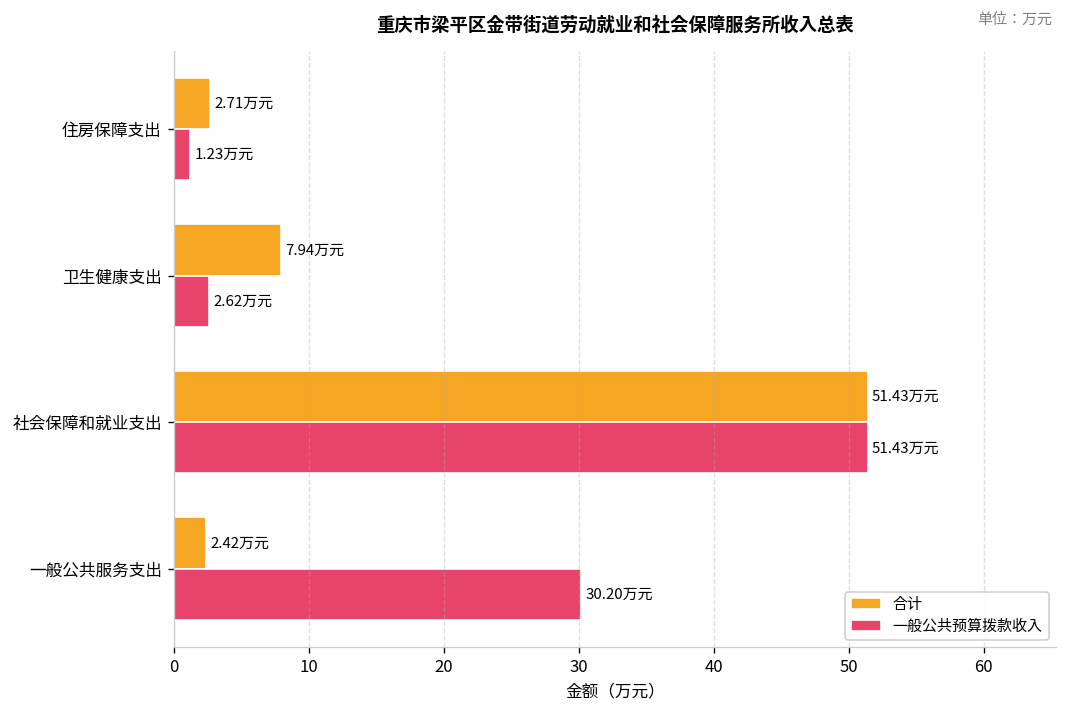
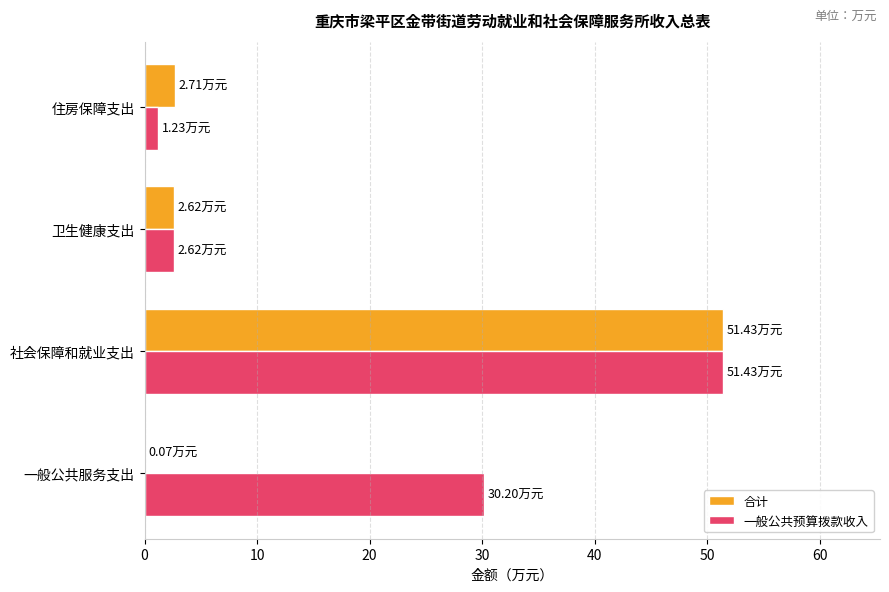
  {
    "合计": {
      "住房保障支出": 2.71,
-     "卫生健康支出": 7.94,
+     "卫生健康支出": 2.62,
      "社会保障和就业支出": 51.43,
-     "一般公共服务支出": 2.42
+     "一般公共服务支出": 0.07
    },
    "一般公共预算拨款收入": {
      "住房保障支出": 1.23,
      "卫生健康支出": 2.62,
      "社会保障和就业支出": 51.43,
      "一般公共服务支出": 30.20
    }
  }
